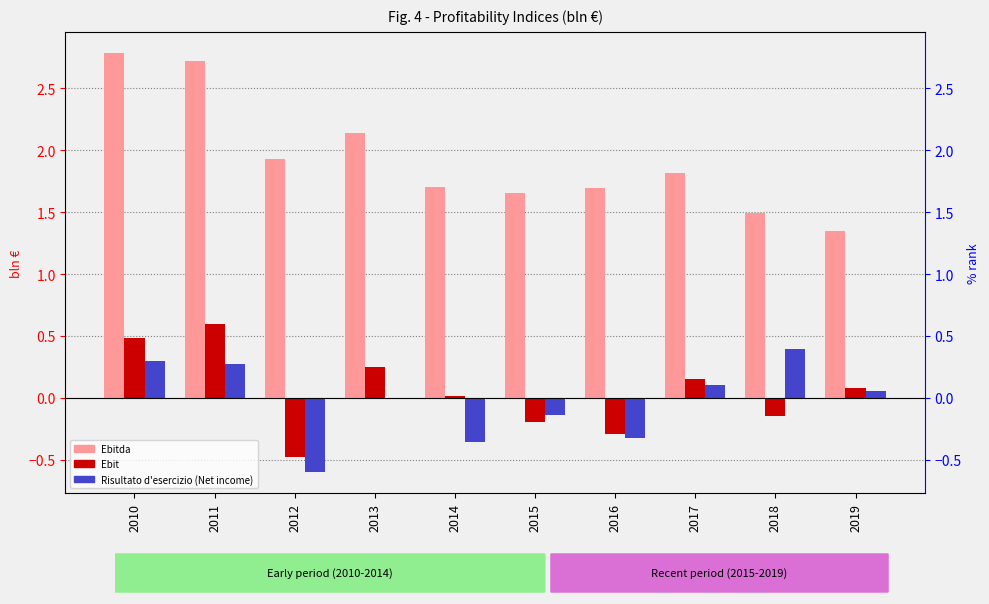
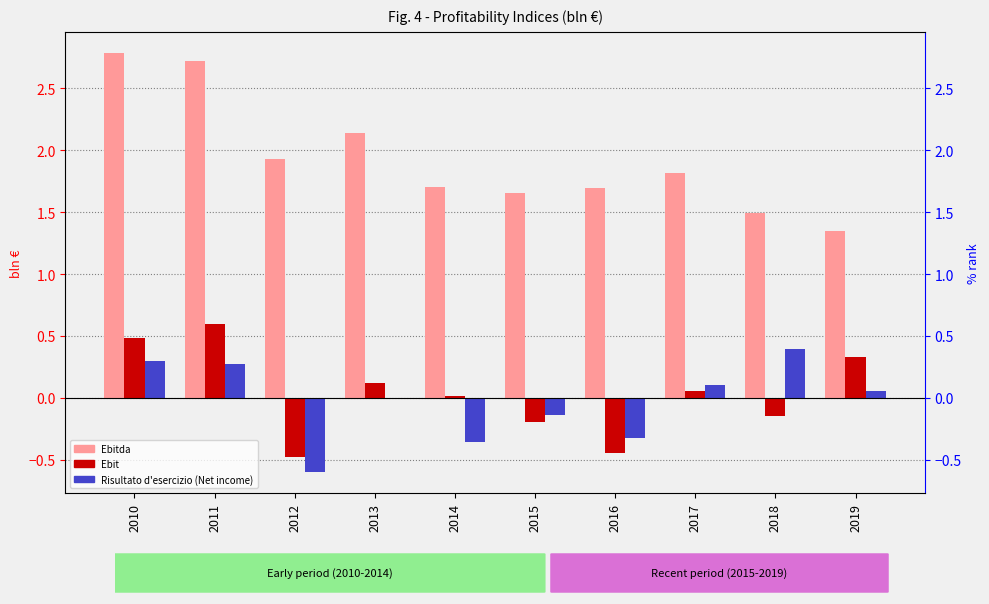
  {
    "Ebitda": {
      "2010": 2.79,
      "2011": 2.72,
      "2012": 1.93,
      "2013": 2.14,
      "2014": 1.70,
      "2015": 1.65,
      "2016": 1.69,
      "2017": 1.81,
      "2018": 1.49,
      "2019": 1.34
    },
    "Ebit": {
      "2010": 0.49,
      "2011": 0.60,
      "2012": -0.48,
-     "2013": 0.25,
+     "2013": 0.12,
      "2015": -0.20,
-     "2016": -0.29,
-     "2017": 0.15,
+     "2016": -0.44,
+     "2017": 0.06,
      "2018": -0.14,
-     "2019": 0.08
+     "2019": 0.33
    },
    "Risultato d'esercizio (Net income)": {
      "2010": 0.29,
      "2011": 0.27,
      "2012": -0.60,
      "2014": -0.35,
      "2015": -0.14,
      "2016": -0.32,
      "2017": 0.10,
      "2018": 0.40,
      "2019": 0.06
    }
  }
